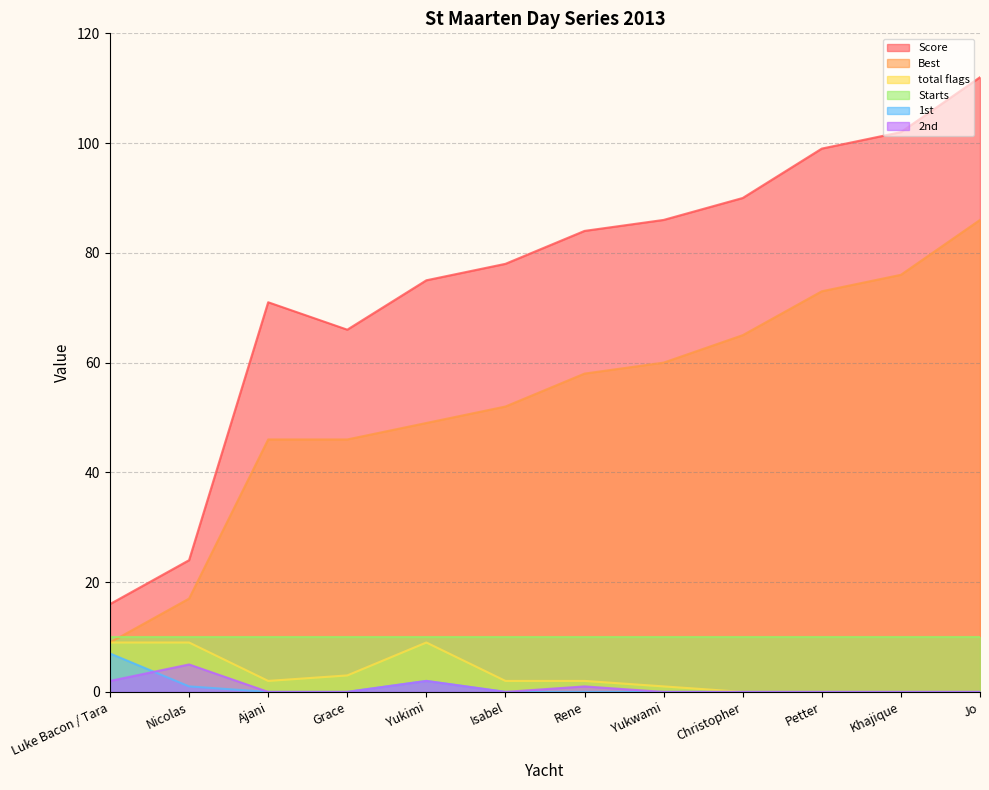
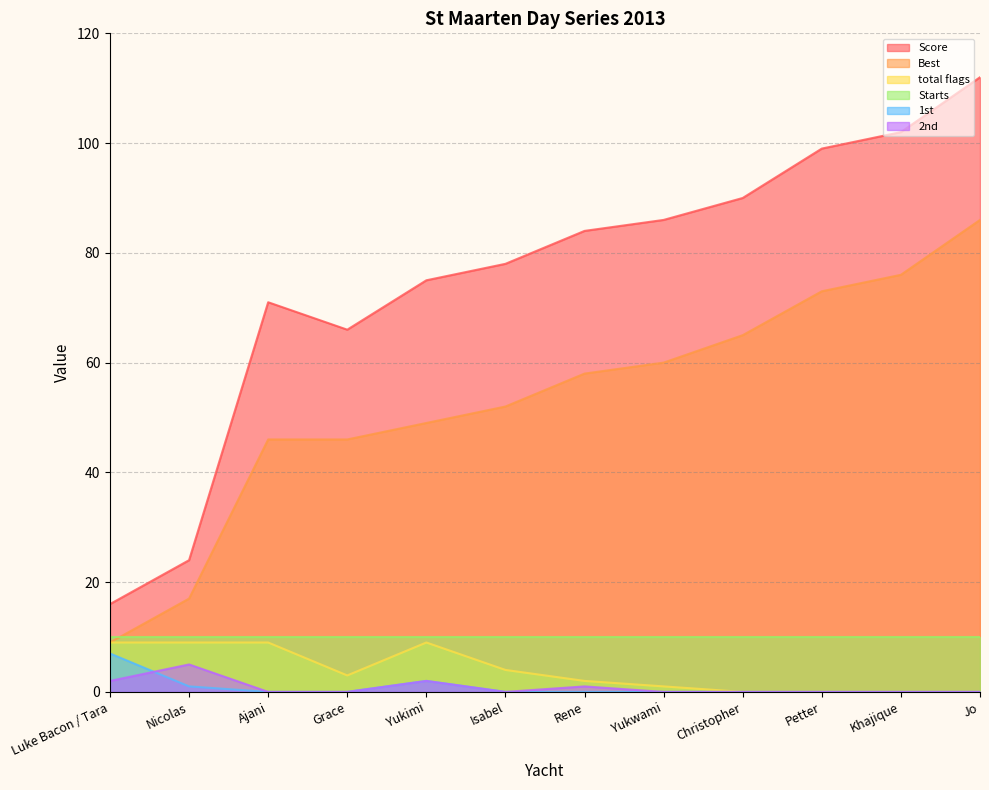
  {
    "Score": {
      "Luke Bacon / Tara": 16,
      "Nicolas": 24,
      "Ajani": 71,
      "Grace": 66,
      "Yukimi": 75,
      "Isabel": 78,
      "Rene": 84,
      "Yukwami": 86,
      "Christopher": 90,
      "Petter": 99,
      "Jo": 112
    },
    "Best": {
      "Nicolas": 17,
      "Ajani": 46,
      "Grace": 46,
      "Yukimi": 49,
      "Isabel": 52,
      "Rene": 58,
      "Yukwami": 60,
      "Christopher": 65,
      "Petter": 73,
      "Khajique": 76,
      "Jo": 86
    },
    "total flags": {
      "Nicolas": 9,
-     "Ajani": 2,
+     "Ajani": 9,
      "Grace": 3,
      "Yukimi": 9,
-     "Isabel": 2,
+     "Isabel": 4,
      "Rene": 2,
      "Yukwami": 1
    },
    "Starts": {
      "Luke Bacon / Tara": 10,
      "Nicolas": 10,
      "Ajani": 10,
      "Grace": 10,
      "Yukimi": 10,
      "Isabel": 10,
      "Rene": 10,
      "Yukwami": 10,
      "Christopher": 10,
      "Petter": 10,
      "Khajique": 10,
      "Jo": 10
    },
    "1st": {
      "Luke Bacon / Tara": 7,
      "Nicolas": 1,
      "Rene": 0
    },
    "2nd": {
      "Luke Bacon / Tara": 2,
      "Nicolas": 5,
      "Rene": 1
    }
  }
